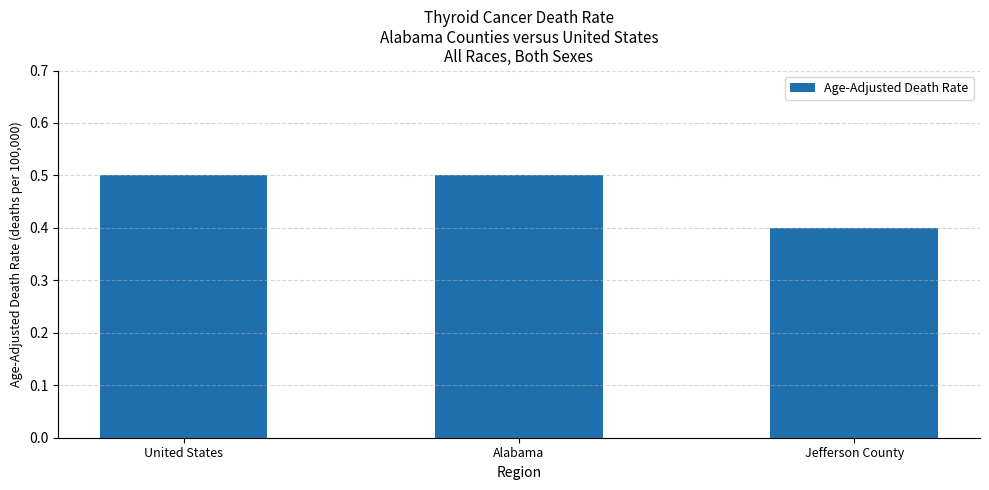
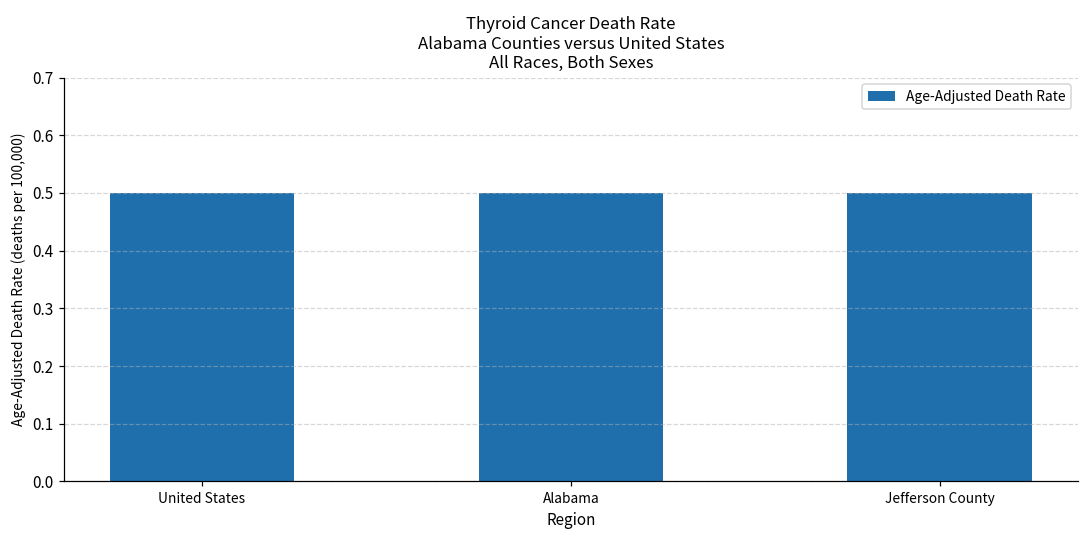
  {
    "United States": 0.5,
    "Alabama": 0.5,
-   "Jefferson County": 0.4
+   "Jefferson County": 0.5
  }
